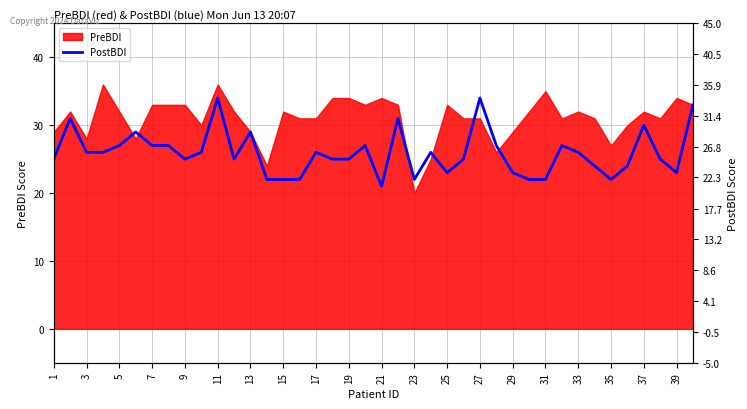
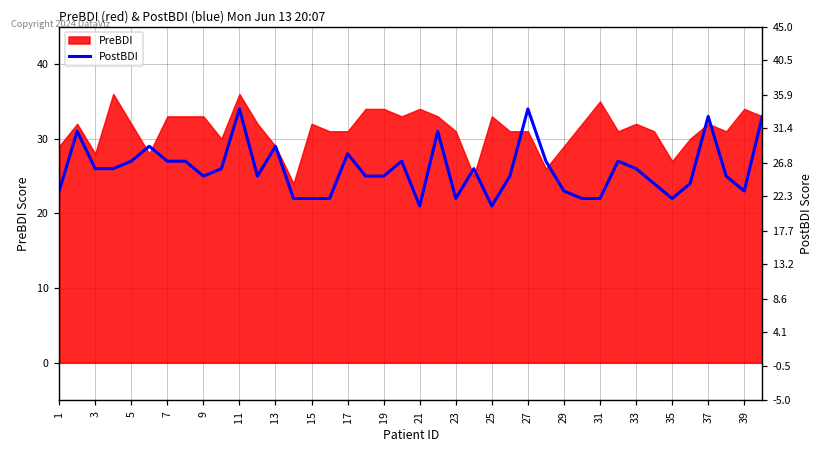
  {
    "PostBDI": {
-     "1": 25,
+     "1": 23,
      "3": 26,
      "5": 27,
      "7": 27,
      "9": 25,
      "11": 34,
      "15": 22,
-     "17": 26,
+     "17": 28,
      "19": 25,
      "21": 21,
      "23": 22,
-     "25": 23,
+     "25": 21,
      "27": 34,
      "29": 23,
      "31": 22,
      "33": 26,
      "35": 22,
-     "37": 30,
+     "37": 33,
      "39": 23
    },
    "PreBDI": {
      "1": 29,
      "3": 28,
      "5": 32,
      "7": 33,
      "9": 33,
      "11": 36,
      "15": 32,
      "17": 31,
      "19": 34,
      "21": 34,
-     "23": 20,
+     "23": 31,
      "25": 33,
      "27": 31,
      "29": 29,
      "31": 35,
      "33": 32,
      "35": 27,
      "37": 32,
      "39": 34
    }
  }
